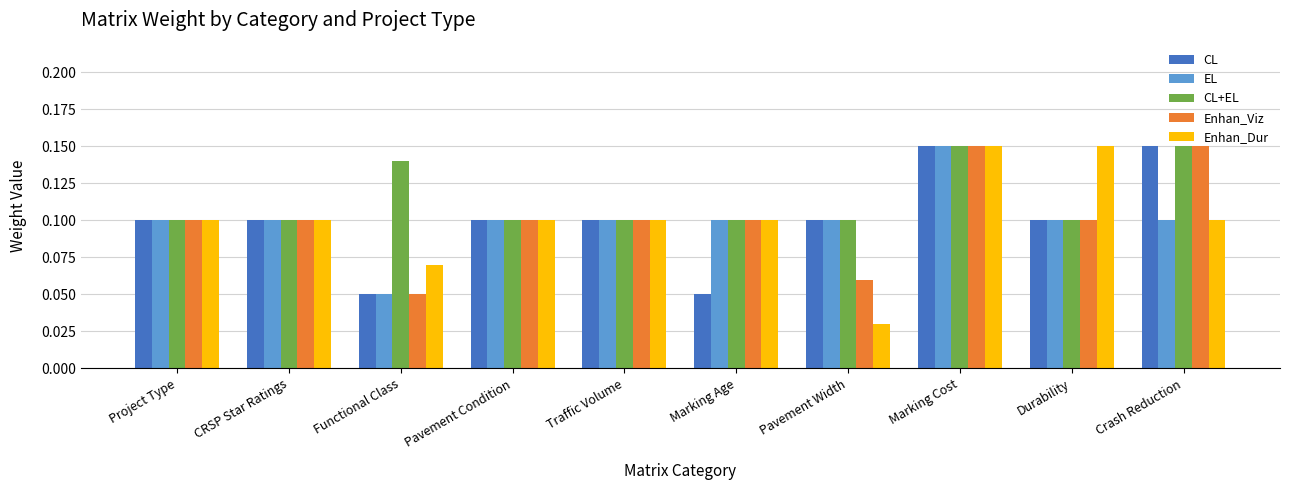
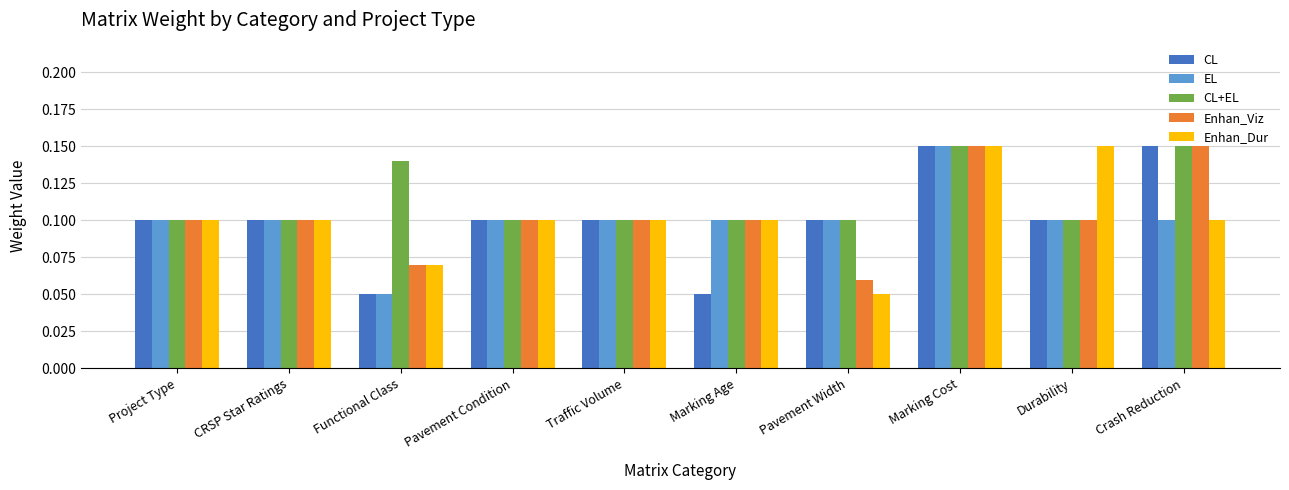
  {
    "CL+EL": {
      "Project Type": 0.10,
      "CRSP Star Ratings": 0.10,
      "Functional Class": 0.14,
      "Pavement Condition": 0.10,
      "Traffic Volume": 0.10,
      "Marking Age": 0.10,
      "Pavement Width": 0.10,
      "Marking Cost": 0.15,
      "Durability": 0.10,
      "Crash Reduction": 0.15
    },
    "Enhan_Viz": {
      "Project Type": 0.10,
      "CRSP Star Ratings": 0.10,
-     "Functional Class": 0.05,
+     "Functional Class": 0.07,
      "Pavement Condition": 0.10,
      "Traffic Volume": 0.10,
      "Marking Age": 0.10,
      "Pavement Width": 0.06,
      "Marking Cost": 0.15,
      "Durability": 0.10,
      "Crash Reduction": 0.15
    },
    "Enhan_Dur": {
      "Project Type": 0.10,
      "CRSP Star Ratings": 0.10,
      "Functional Class": 0.07,
      "Pavement Condition": 0.10,
      "Traffic Volume": 0.10,
      "Marking Age": 0.10,
-     "Pavement Width": 0.03,
+     "Pavement Width": 0.05,
      "Marking Cost": 0.15,
      "Durability": 0.15,
      "Crash Reduction": 0.10
    }
  }
